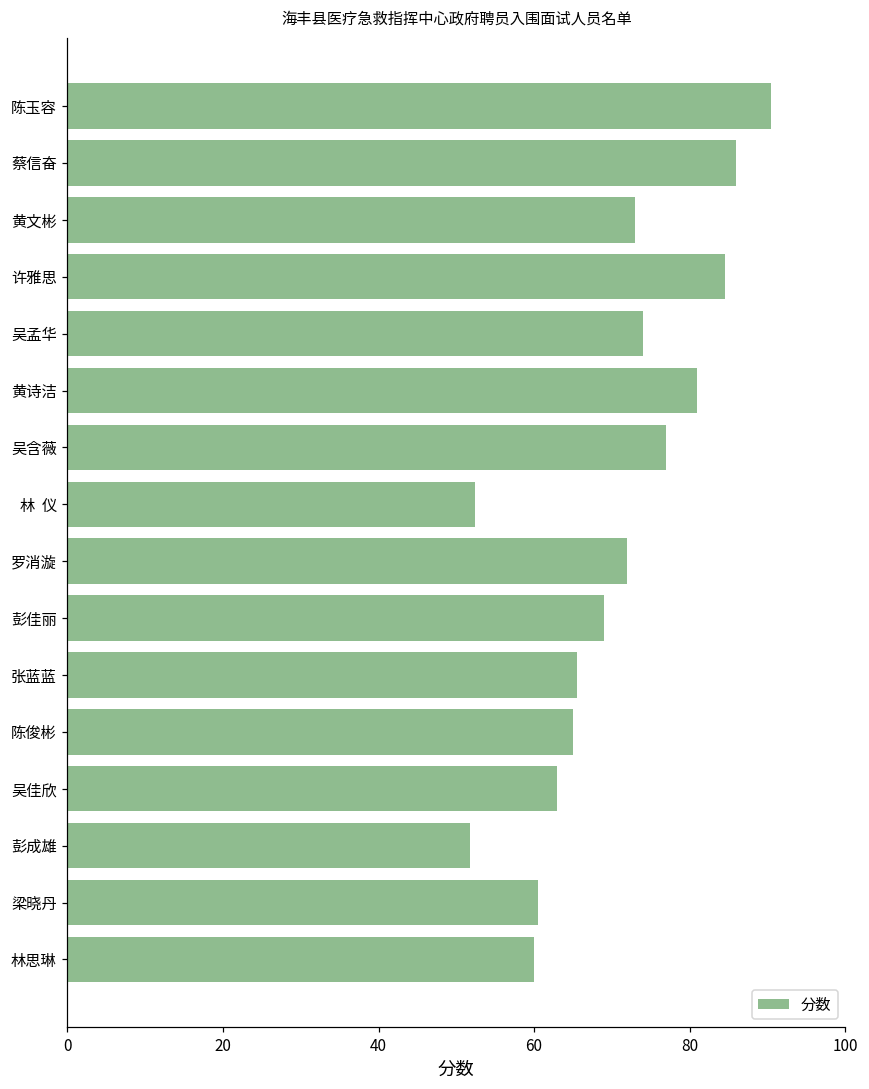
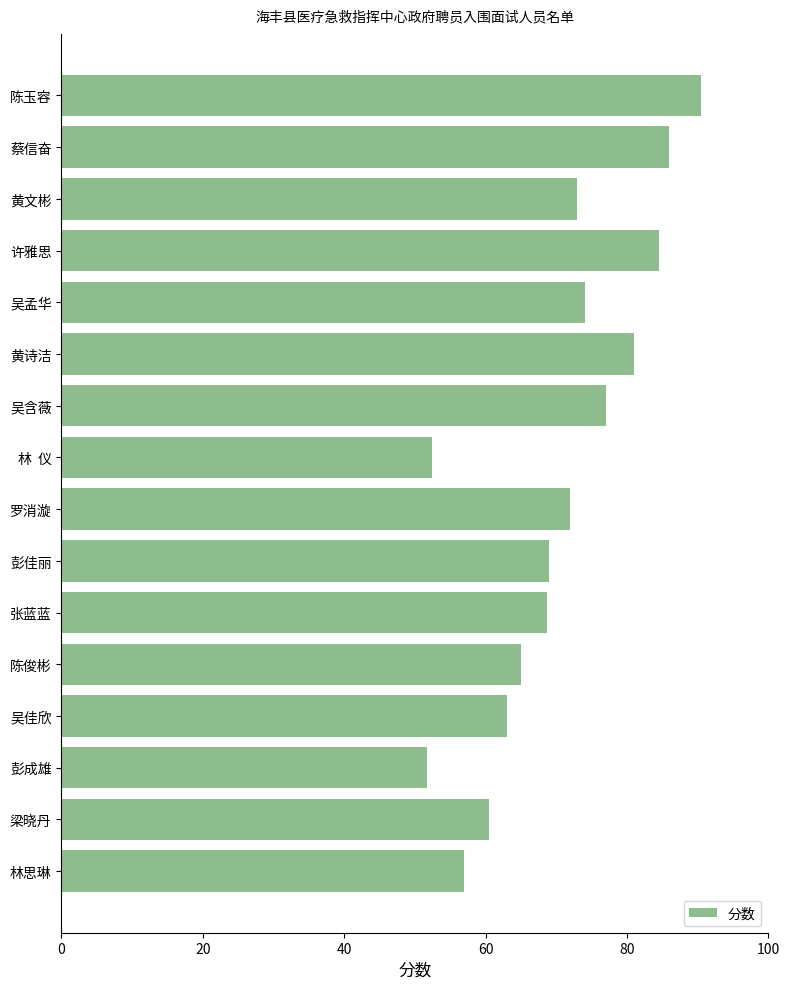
  {
    "陈玉容": 91,
    "蔡信奋": 86,
    "黄文彬": 73,
    "许雅思": 85,
    "吴孟华": 74,
    "黄诗洁": 81,
    "吴含薇": 77,
    "林 仪": 52,
    "罗消漩": 72,
    "彭佳丽": 69,
-   "张蓝蓝": 66,
+   "张蓝蓝": 69,
    "陈俊彬": 65,
    "吴佳欣": 63,
    "彭成雄": 52,
    "梁晓丹": 61,
-   "林思琳": 60
+   "林思琳": 57
  }
